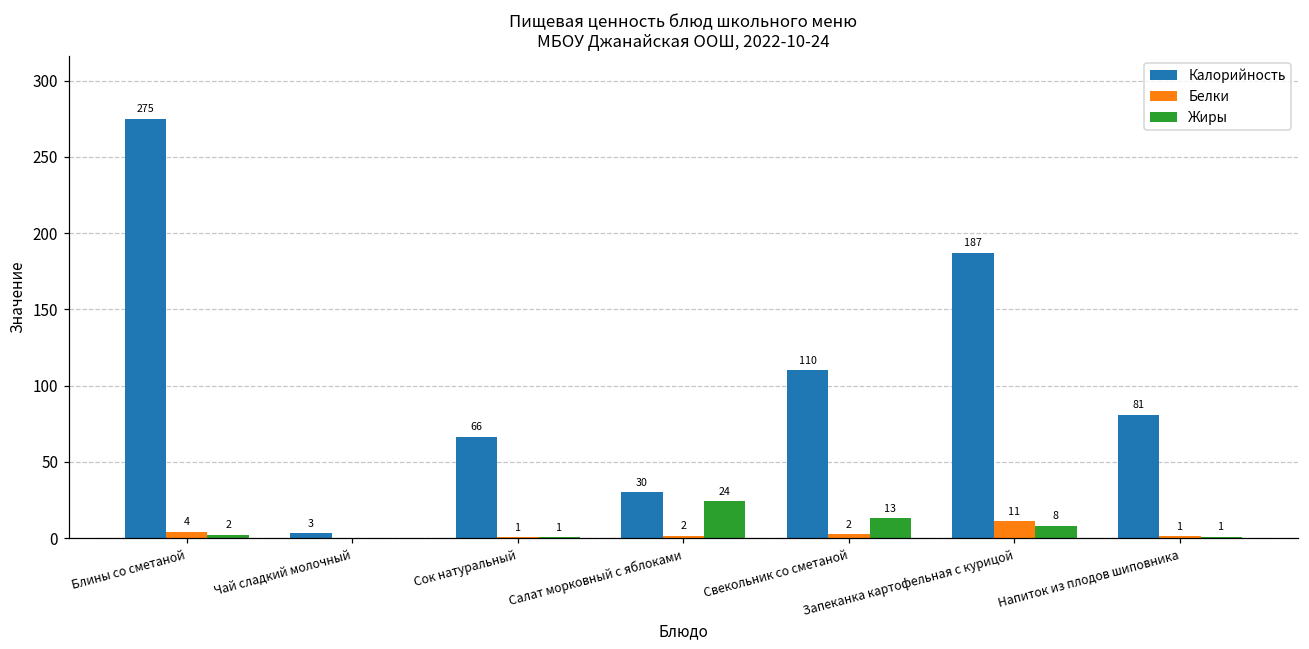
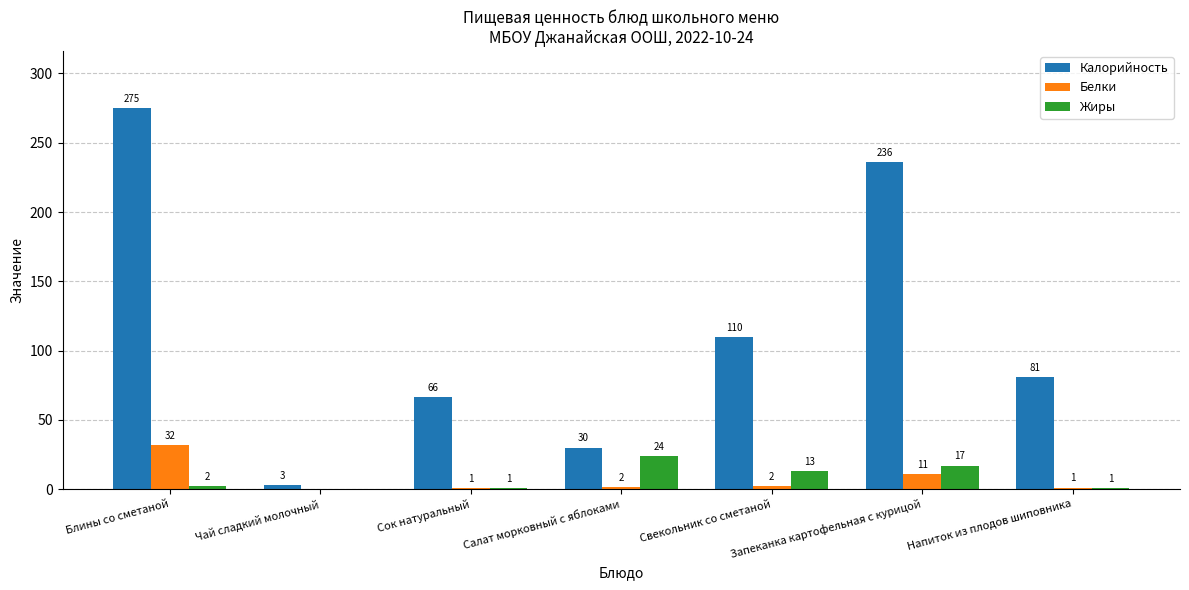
  {
    "Калорийность": {
      "Блины со сметаной": 275,
      "Чай сладкий молочный": 3,
      "Сок натуральный": 66,
      "Салат морковный с яблоками": 30,
      "Свекольник со сметаной": 110,
-     "Запеканка картофельная с курицой": 187,
+     "Запеканка картофельная с курицой": 236,
      "Напиток из плодов шиповника": 81
    },
    "Белки": {
-     "Блины со сметаной": 4,
+     "Блины со сметаной": 32,
      "Сок натуральный": 1,
      "Салат морковный с яблоками": 2,
      "Свекольник со сметаной": 2,
      "Запеканка картофельная с курицой": 11,
      "Напиток из плодов шиповника": 1
    },
    "Жиры": {
      "Блины со сметаной": 2,
      "Сок натуральный": 1,
      "Салат морковный с яблоками": 24,
      "Свекольник со сметаной": 13,
-     "Запеканка картофельная с курицой": 8,
+     "Запеканка картофельная с курицой": 17,
      "Напиток из плодов шиповника": 1
    }
  }
